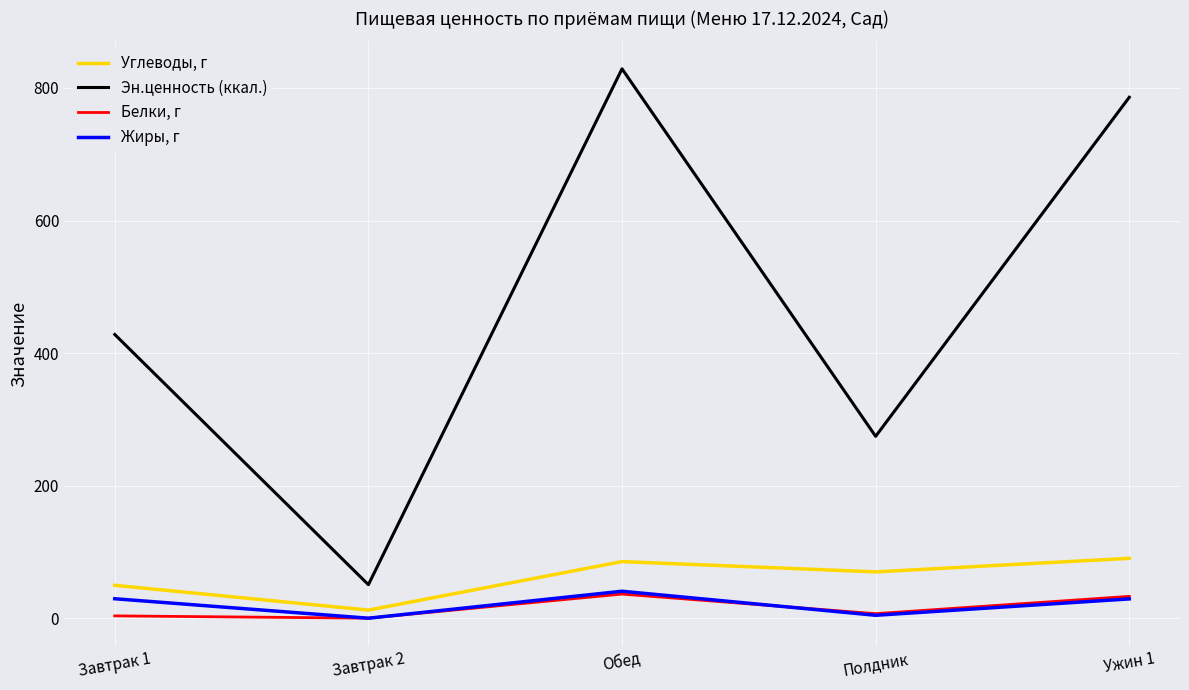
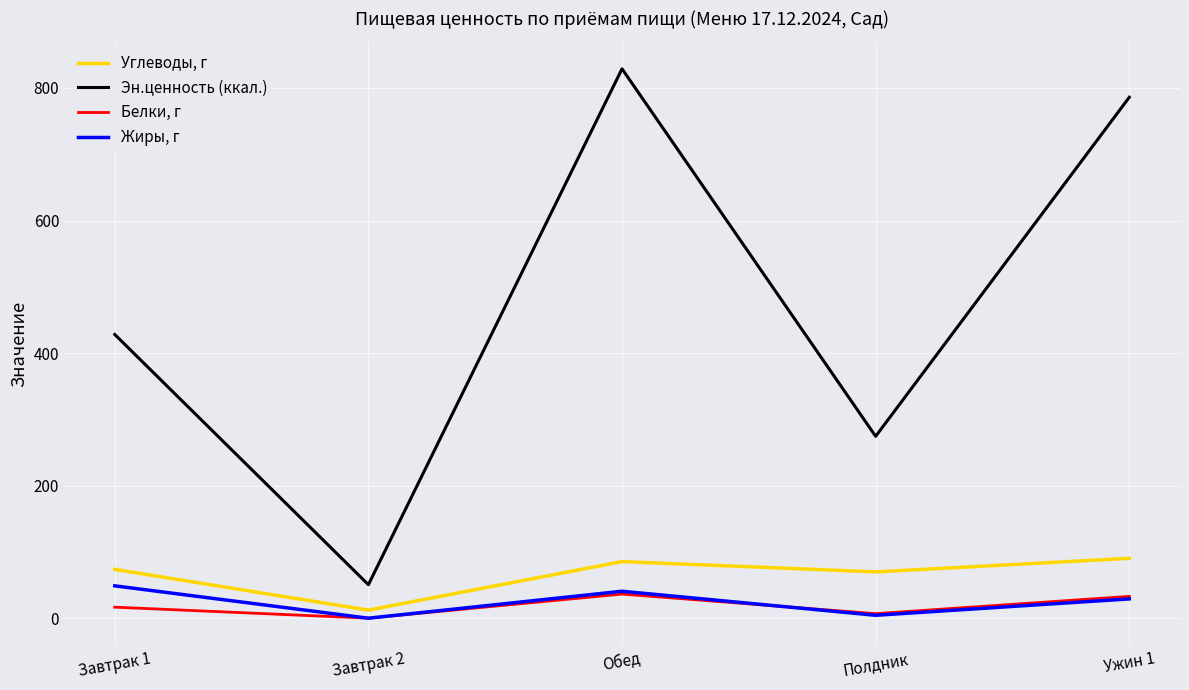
  {
    "Углеводы, г": {
-     "Завтрак 1": 50,
+     "Завтрак 1": 70,
      "Завтрак 2": 10,
      "Обед": 90,
      "Полдник": 70,
      "Ужин 1": 90
    },
    "Эн.ценность (ккал.)": {
      "Завтрак 1": 430,
      "Завтрак 2": 50,
      "Обед": 830,
      "Полдник": 270,
      "Ужин 1": 790
    },
    "Белки, г": {
-     "Завтрак 1": 0,
+     "Завтрак 1": 20,
      "Обед": 40
    },
    "Жиры, г": {
-     "Завтрак 1": 30,
+     "Завтрак 1": 50,
      "Обед": 40
    }
  }
